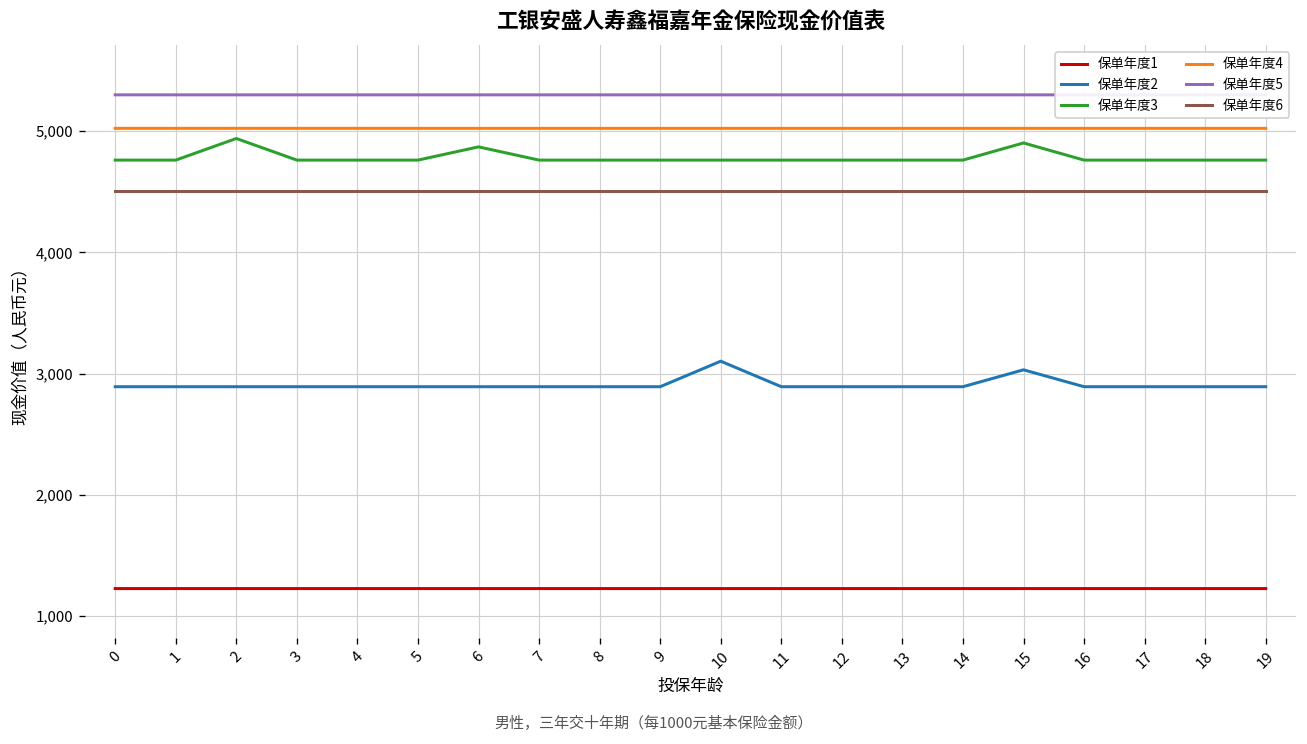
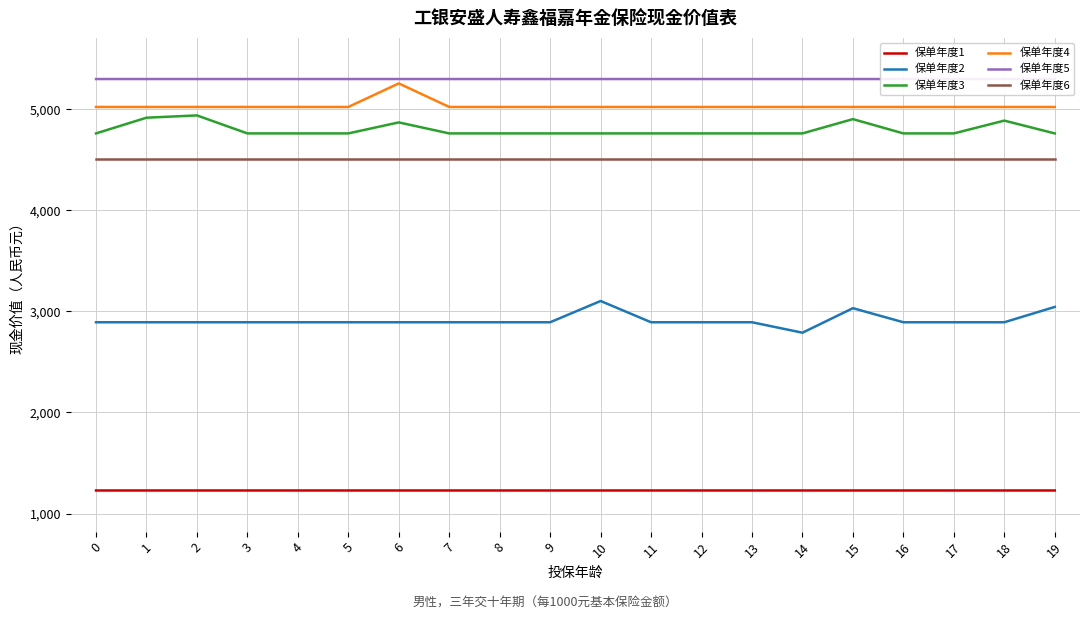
  {
    "保单年度1": {
      "0": "1,230",
      "1": "1,230",
      "2": "1,230",
      "3": "1,230",
      "4": "1,230",
      "5": "1,230",
      "6": "1,230",
      "7": "1,230",
      "8": "1,230",
      "9": "1,230",
      "10": "1,230",
      "11": "1,230",
      "12": "1,230",
      "13": "1,230",
      "14": "1,230",
      "15": "1,230",
      "16": "1,230",
      "17": "1,230",
      "18": "1,230",
      "19": "1,230"
    },
    "保单年度2": {
      "0": "2,890",
      "1": "2,890",
      "2": "2,890",
      "3": "2,890",
      "4": "2,890",
      "5": "2,890",
      "6": "2,890",
      "7": "2,890",
      "8": "2,890",
      "9": "2,890",
      "10": "3,100",
      "11": "2,890",
      "12": "2,890",
      "13": "2,890",
-     "14": "2,890",
+     "14": "2,790",
      "15": "3,030",
      "16": "2,890",
      "17": "2,890",
      "18": "2,890",
-     "19": "2,890"
+     "19": "3,040"
    },
    "保单年度3": {
      "0": "4,760",
-     "1": "4,760",
+     "1": "4,920",
      "2": "4,940",
      "3": "4,760",
      "4": "4,760",
      "5": "4,760",
      "6": "4,870",
      "7": "4,760",
      "8": "4,760",
      "9": "4,760",
      "10": "4,760",
      "11": "4,760",
      "12": "4,760",
      "13": "4,760",
      "14": "4,760",
      "15": "4,900",
      "16": "4,760",
      "17": "4,760",
-     "18": "4,760",
+     "18": "4,890",
      "19": "4,760"
    },
    "保单年度4": {
      "0": "5,020",
      "1": "5,020",
      "2": "5,020",
      "3": "5,020",
      "4": "5,020",
      "5": "5,020",
-     "6": "5,020",
+     "6": "5,260",
      "7": "5,020",
      "8": "5,020",
      "9": "5,020",
      "10": "5,020",
      "11": "5,020",
      "12": "5,020",
      "13": "5,020",
      "14": "5,020",
      "15": "5,020",
      "16": "5,020",
      "17": "5,020",
      "18": "5,020",
      "19": "5,020"
    },
    "保单年度5": {
      "0": "5,300",
      "1": "5,300",
      "2": "5,300",
      "3": "5,300",
      "4": "5,300",
      "5": "5,300",
      "6": "5,300",
      "7": "5,300",
      "8": "5,300",
      "9": "5,300",
      "10": "5,300",
      "11": "5,300",
      "12": "5,300",
      "13": "5,300",
      "14": "5,300",
      "15": "5,300"
    },
    "保单年度6": {
      "0": "4,510",
      "1": "4,510",
      "2": "4,510",
      "3": "4,510",
      "4": "4,510",
      "5": "4,510",
      "6": "4,510",
      "7": "4,510",
      "8": "4,510",
      "9": "4,510",
      "10": "4,510",
      "11": "4,510",
      "12": "4,510",
      "13": "4,510",
      "14": "4,510",
      "15": "4,510",
      "16": "4,510",
      "17": "4,510",
      "18": "4,510",
      "19": "4,510"
    }
  }
